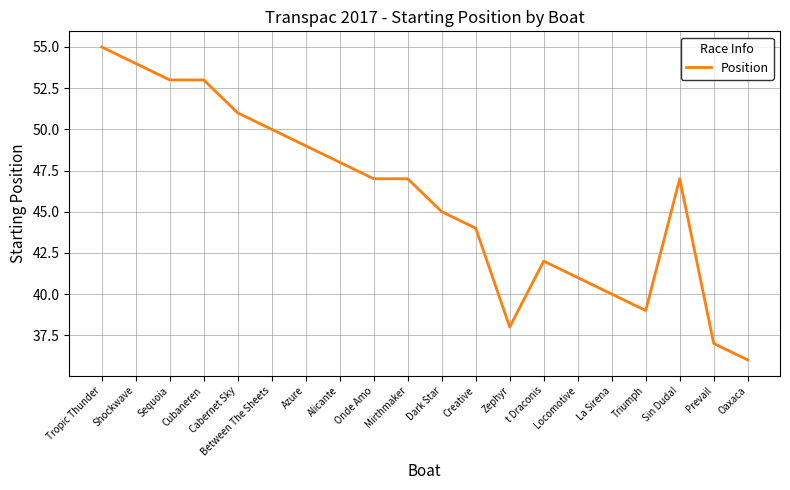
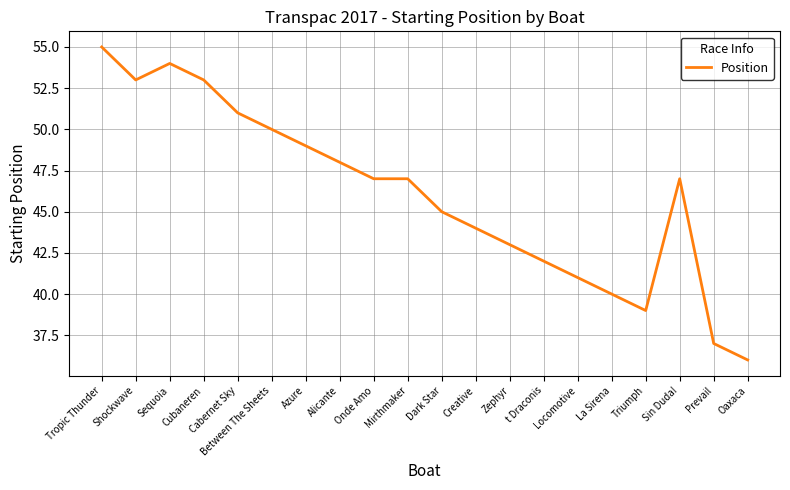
  {
    "Tropic Thunder": 55,
-   "Shockwave": 54,
-   "Sequoia": 53,
+   "Shockwave": 53,
+   "Sequoia": 54,
    "Cubaneren": 53,
    "Cabernet Sky": 51,
    "Between The Sheets": 50,
    "Azure": 49,
    "Alicante": 48,
    "Onde Amo": 47,
    "Mirthmaker": 47,
    "Dark Star": 45,
    "Creative": 44,
-   "Zephyr": 38,
+   "Zephyr": 43,
    "t Draconis": 42,
    "Locomotive": 41,
    "La Sirena": 40,
    "Triumph": 39,
    "Sin Duda!": 47,
    "Prevail": 37,
    "Oaxaca": 36
  }
